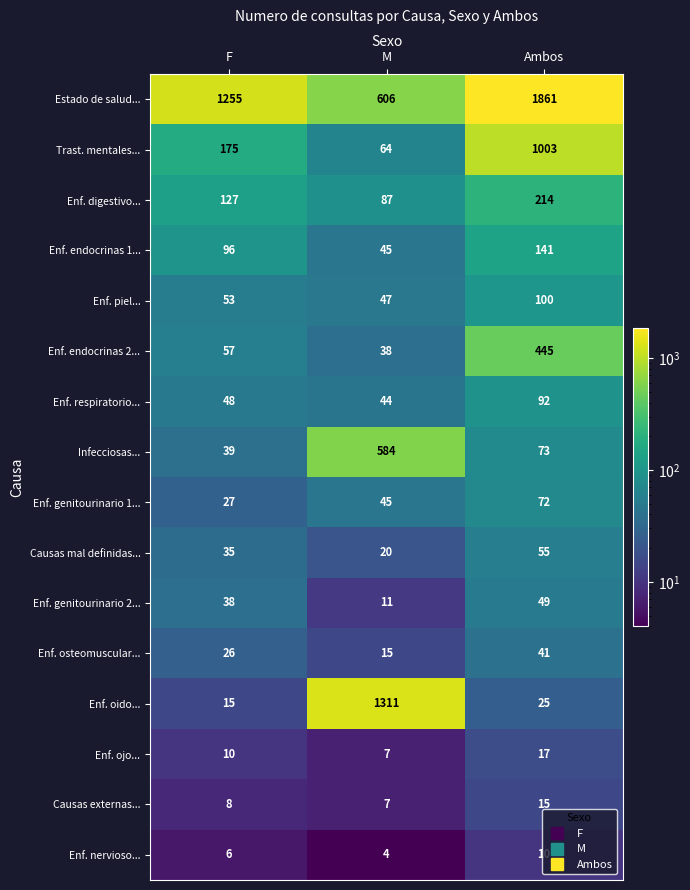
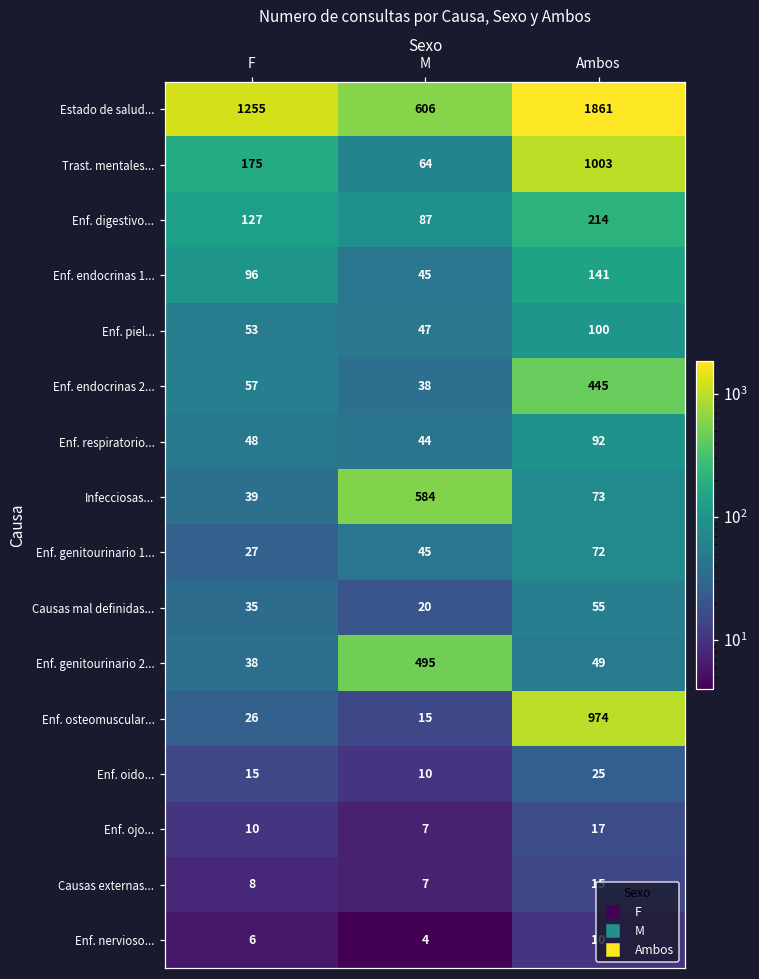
  {
    "Estado de salud...": {
      "F": 1255,
      "M": 606,
      "Ambos": 1861
    },
    "Trast. mentales...": {
      "F": 175,
      "M": 64,
      "Ambos": 1003
    },
    "Enf. digestivo...": {
      "F": 127,
      "M": 87,
      "Ambos": 214
    },
    "Enf. endocrinas 1...": {
      "F": 96,
      "M": 45,
      "Ambos": 141
    },
    "Enf. piel...": {
      "F": 53,
      "M": 47,
      "Ambos": 100
    },
    "Enf. endocrinas 2...": {
      "F": 57,
      "M": 38,
      "Ambos": 445
    },
    "Enf. respiratorio...": {
      "F": 48,
      "M": 44,
      "Ambos": 92
    },
    "Infecciosas...": {
      "F": 39,
      "M": 584,
      "Ambos": 73
    },
    "Enf. genitourinario 1...": {
      "F": 27,
      "M": 45,
      "Ambos": 72
    },
    "Causas mal definidas...": {
      "F": 35,
      "M": 20,
      "Ambos": 55
    },
    "Enf. genitourinario 2...": {
      "F": 38,
-     "M": 11,
+     "M": 495,
      "Ambos": 49
    },
    "Enf. osteomuscular...": {
      "F": 26,
      "M": 15,
-     "Ambos": 41
+     "Ambos": 974
    },
    "Enf. oido...": {
      "F": 15,
-     "M": 1311,
+     "M": 10,
      "Ambos": 25
    },
    "Enf. ojo...": {
      "F": 10,
      "M": 7,
      "Ambos": 17
    },
    "Causas externas...": {
      "F": 8,
      "M": 7
    },
    "Enf. nervioso...": {
      "F": 6,
      "M": 4
    }
  }
